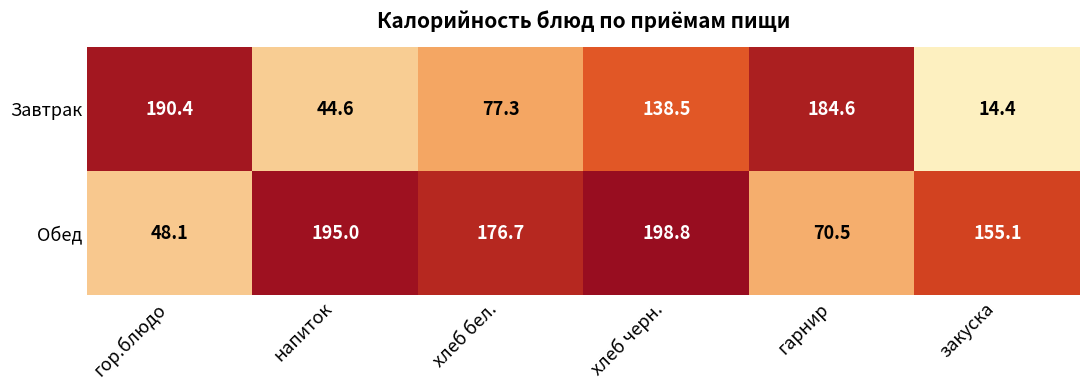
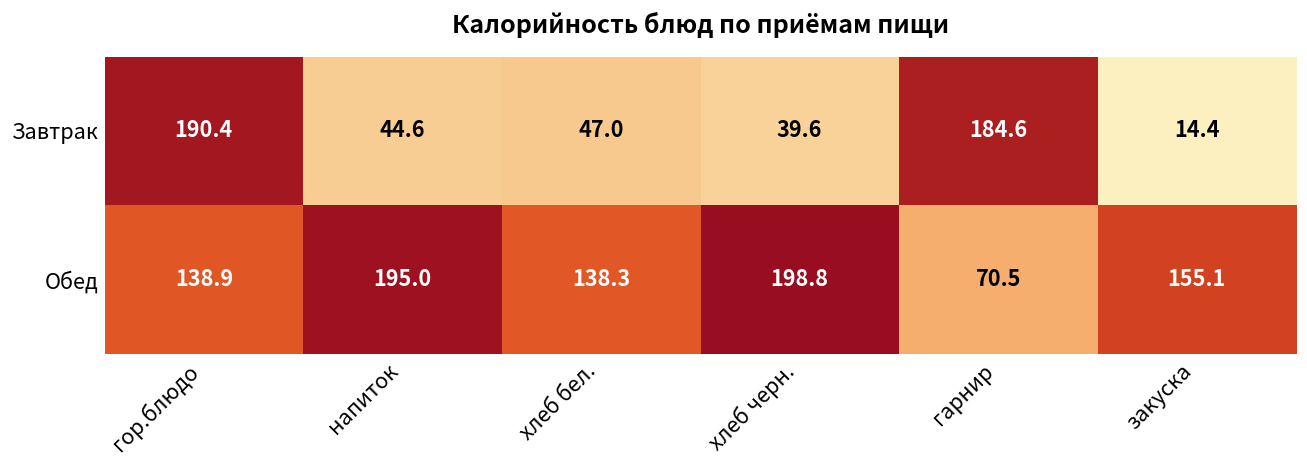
  {
    "Завтрак": {
      "гор.блюдо": 190.4,
      "напиток": 44.6,
-     "хлеб бел.": 77.3,
-     "хлеб черн.": 138.5,
+     "хлеб бел.": 47.0,
+     "хлеб черн.": 39.6,
      "гарнир": 184.6,
      "закуска": 14.4
    },
    "Обед": {
-     "гор.блюдо": 48.1,
+     "гор.блюдо": 138.9,
      "напиток": 195.0,
-     "хлеб бел.": 176.7,
+     "хлеб бел.": 138.3,
      "хлеб черн.": 198.8,
      "гарнир": 70.5,
      "закуска": 155.1
    }
  }
